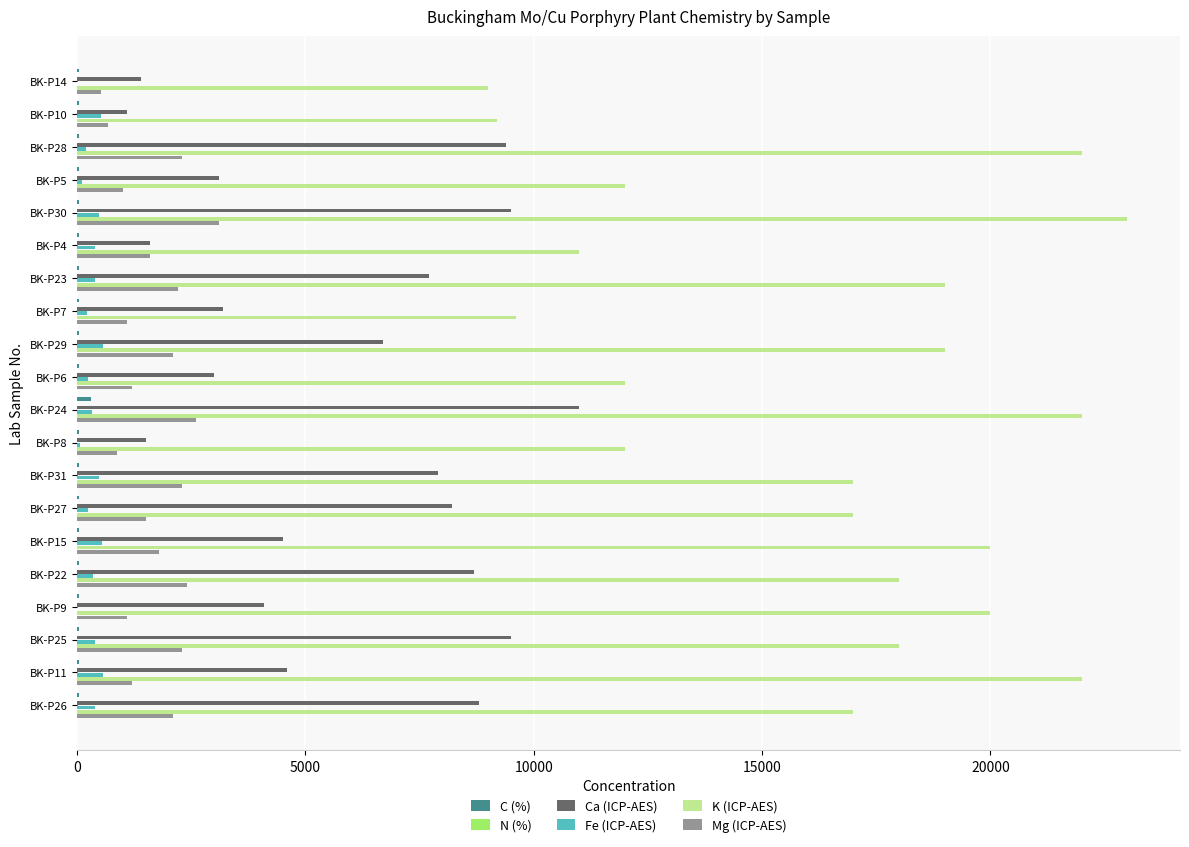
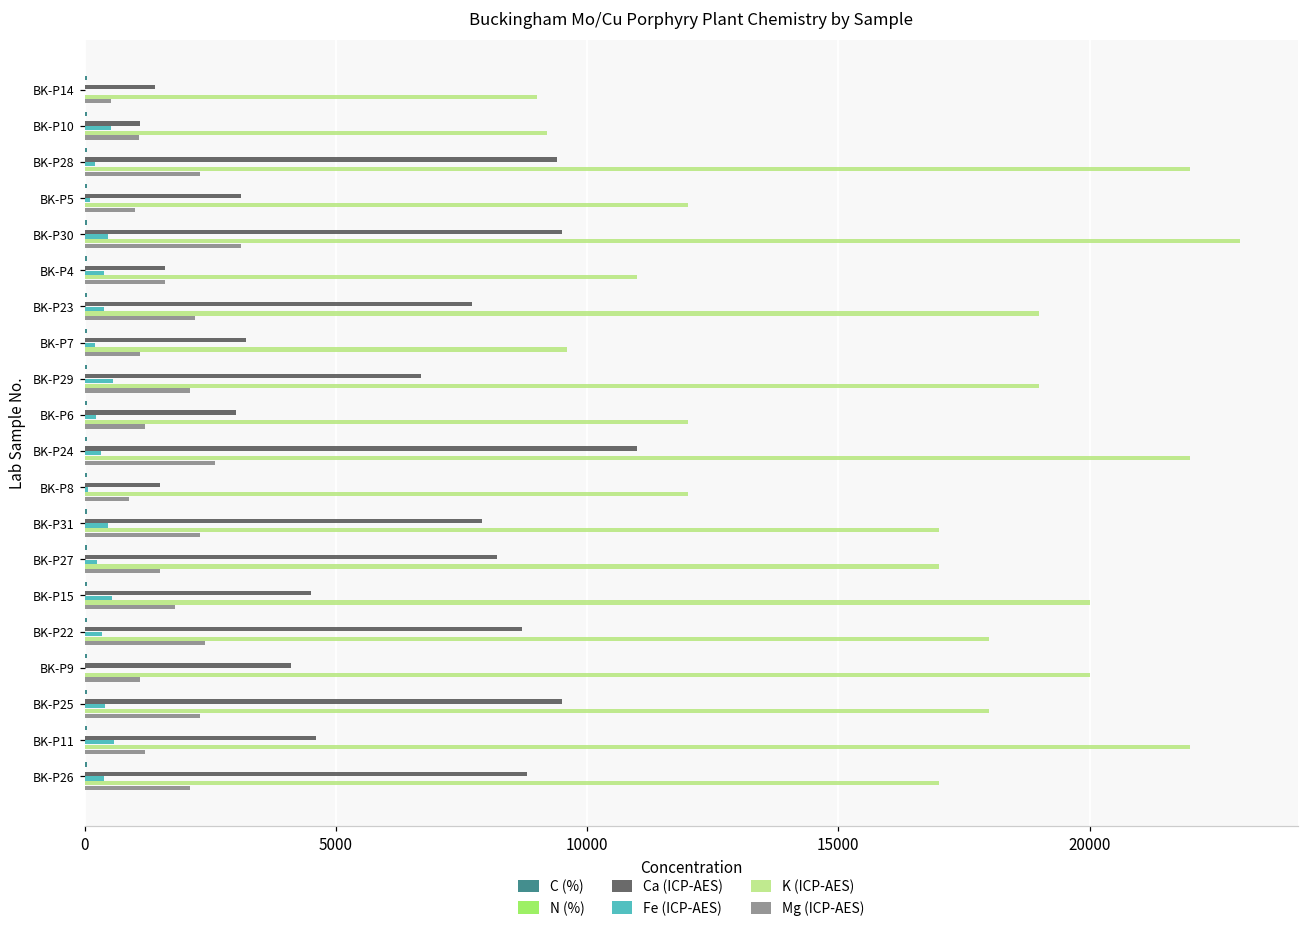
  {
    "C (%)": {
-     "BK-P24": 300
+     "BK-P24": 0
    },
    "Ca (ICP-AES)": {
      "BK-P14": 1400,
      "BK-P10": 1100,
      "BK-P28": 9400,
      "BK-P5": 3100,
      "BK-P30": 9500,
      "BK-P4": 1600,
      "BK-P23": 7700,
      "BK-P7": 3200,
      "BK-P29": 6700,
      "BK-P6": 3000,
      "BK-P24": 11000,
      "BK-P8": 1500,
      "BK-P31": 7900,
      "BK-P27": 8200,
      "BK-P15": 4500,
      "BK-P22": 8700,
      "BK-P9": 4100,
      "BK-P25": 9500,
      "BK-P11": 4600,
      "BK-P26": 8800
    },
    "Fe (ICP-AES)": {
      "BK-P14": 0,
      "BK-P10": 500,
      "BK-P28": 200,
      "BK-P5": 100,
      "BK-P30": 500,
      "BK-P4": 400,
      "BK-P23": 400,
      "BK-P7": 200,
      "BK-P29": 600,
      "BK-P6": 200,
      "BK-P24": 300,
      "BK-P8": 100,
      "BK-P31": 500,
      "BK-P27": 200,
      "BK-P15": 600,
      "BK-P22": 300,
      "BK-P9": 0,
      "BK-P25": 400,
      "BK-P11": 600,
      "BK-P26": 400
    },
    "K (ICP-AES)": {
      "BK-P14": 9000,
      "BK-P10": 9200,
      "BK-P28": 22000,
      "BK-P5": 12000,
      "BK-P30": 23000,
      "BK-P4": 11000,
      "BK-P23": 19000,
      "BK-P7": 9600,
      "BK-P29": 19000,
      "BK-P6": 12000,
      "BK-P24": 22000,
      "BK-P8": 12000,
      "BK-P31": 17000,
      "BK-P27": 17000,
      "BK-P15": 20000,
      "BK-P22": 18000,
      "BK-P9": 20000,
      "BK-P25": 18000,
      "BK-P11": 22000,
      "BK-P26": 17000
    },
    "Mg (ICP-AES)": {
      "BK-P14": 500,
-     "BK-P10": 700,
+     "BK-P10": 1100,
      "BK-P28": 2300,
      "BK-P5": 1000,
      "BK-P30": 3100,
      "BK-P4": 1600,
      "BK-P23": 2200,
      "BK-P7": 1100,
      "BK-P29": 2100,
      "BK-P6": 1200,
      "BK-P24": 2600,
      "BK-P8": 900,
      "BK-P31": 2300,
      "BK-P27": 1500,
      "BK-P15": 1800,
      "BK-P22": 2400,
      "BK-P9": 1100,
      "BK-P25": 2300,
      "BK-P11": 1200,
      "BK-P26": 2100
    }
  }
